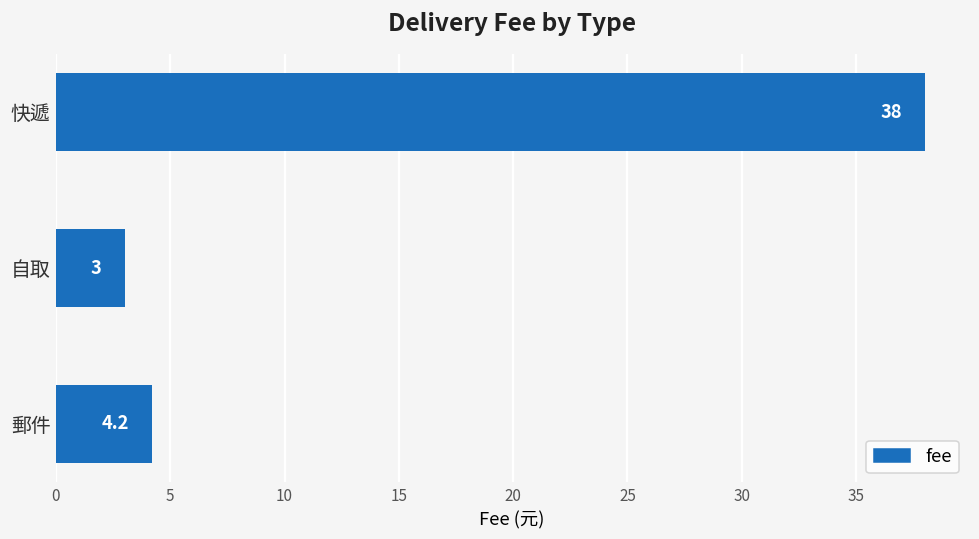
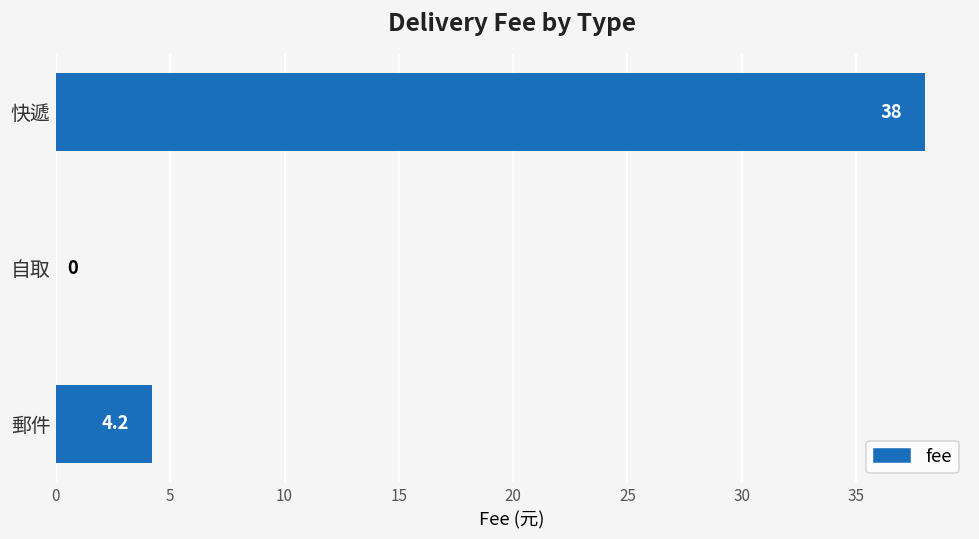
  {
    "快遞": 38,
-   "自取": 3,
+   "自取": 0,
    "郵件": 4.2
  }
